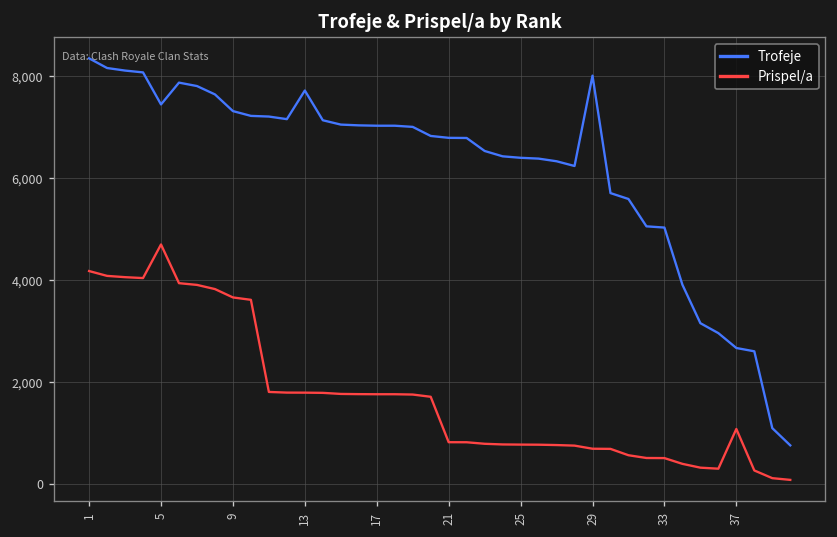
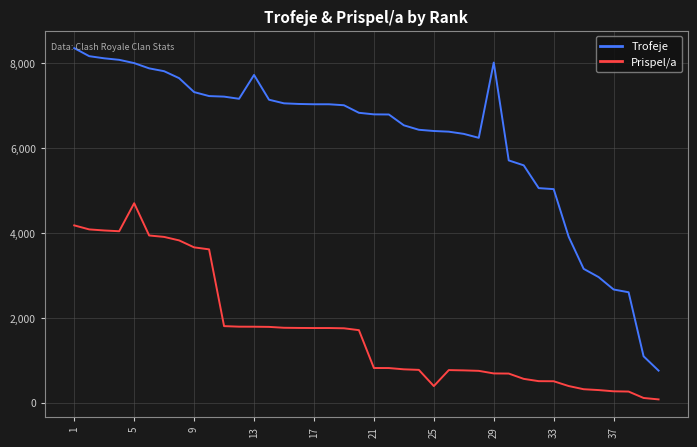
  {
    "Trofeje": {
      "1": "8,400",
-     "5": "7,400",
+     "5": "8,000",
      "9": "7,300",
      "13": "7,700",
      "17": "7,000",
      "21": "6,800",
      "25": "6,400",
      "29": "8,000",
      "33": "5,000",
      "37": "2,700"
    },
    "Prispel/a": {
      "1": "4,200",
      "5": "4,700",
      "9": "3,700",
      "13": "1,800",
      "17": "1,800",
      "21": "800",
-     "25": "800",
+     "25": "400",
      "29": "700",
      "33": "500",
-     "37": "1,100"
+     "37": "300"
    }
  }
